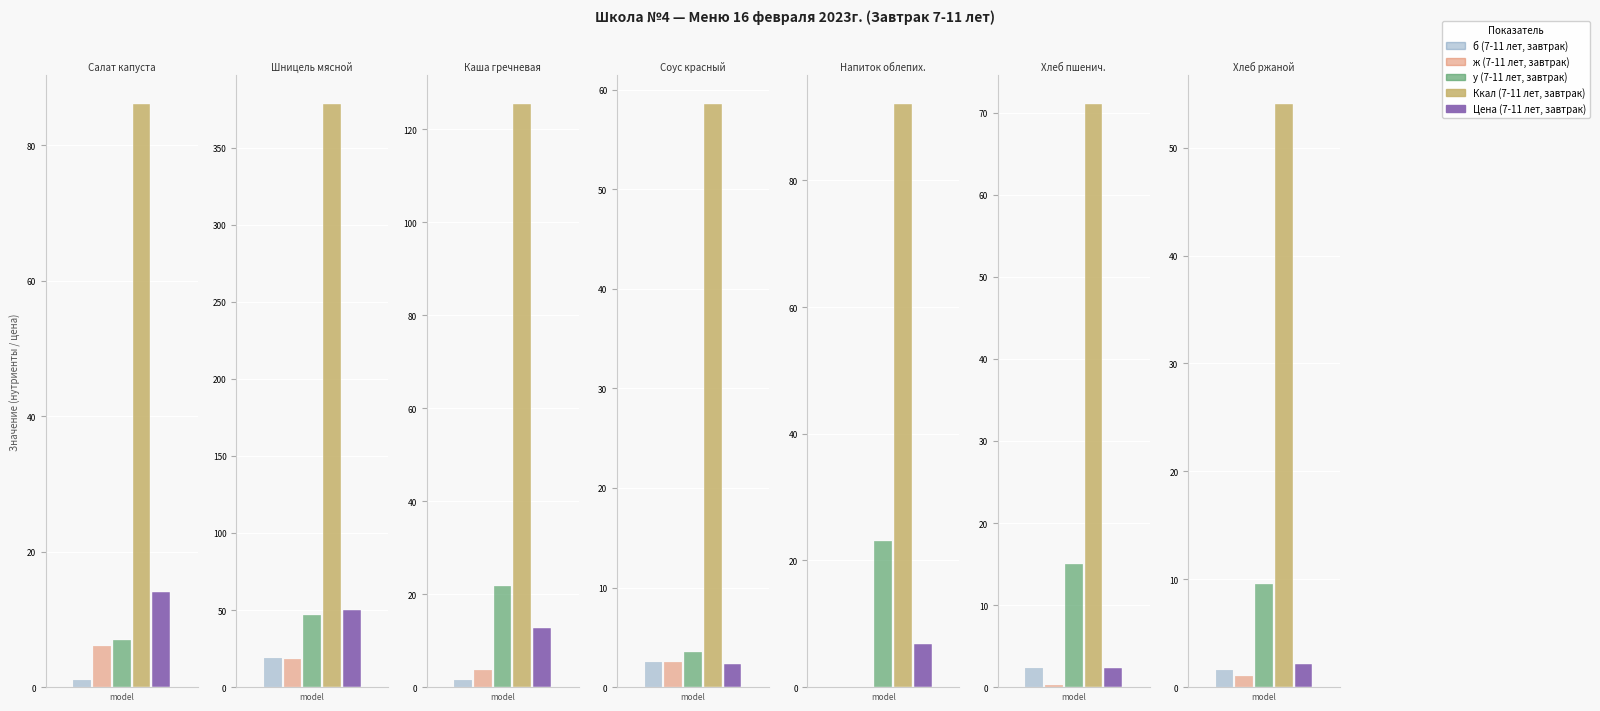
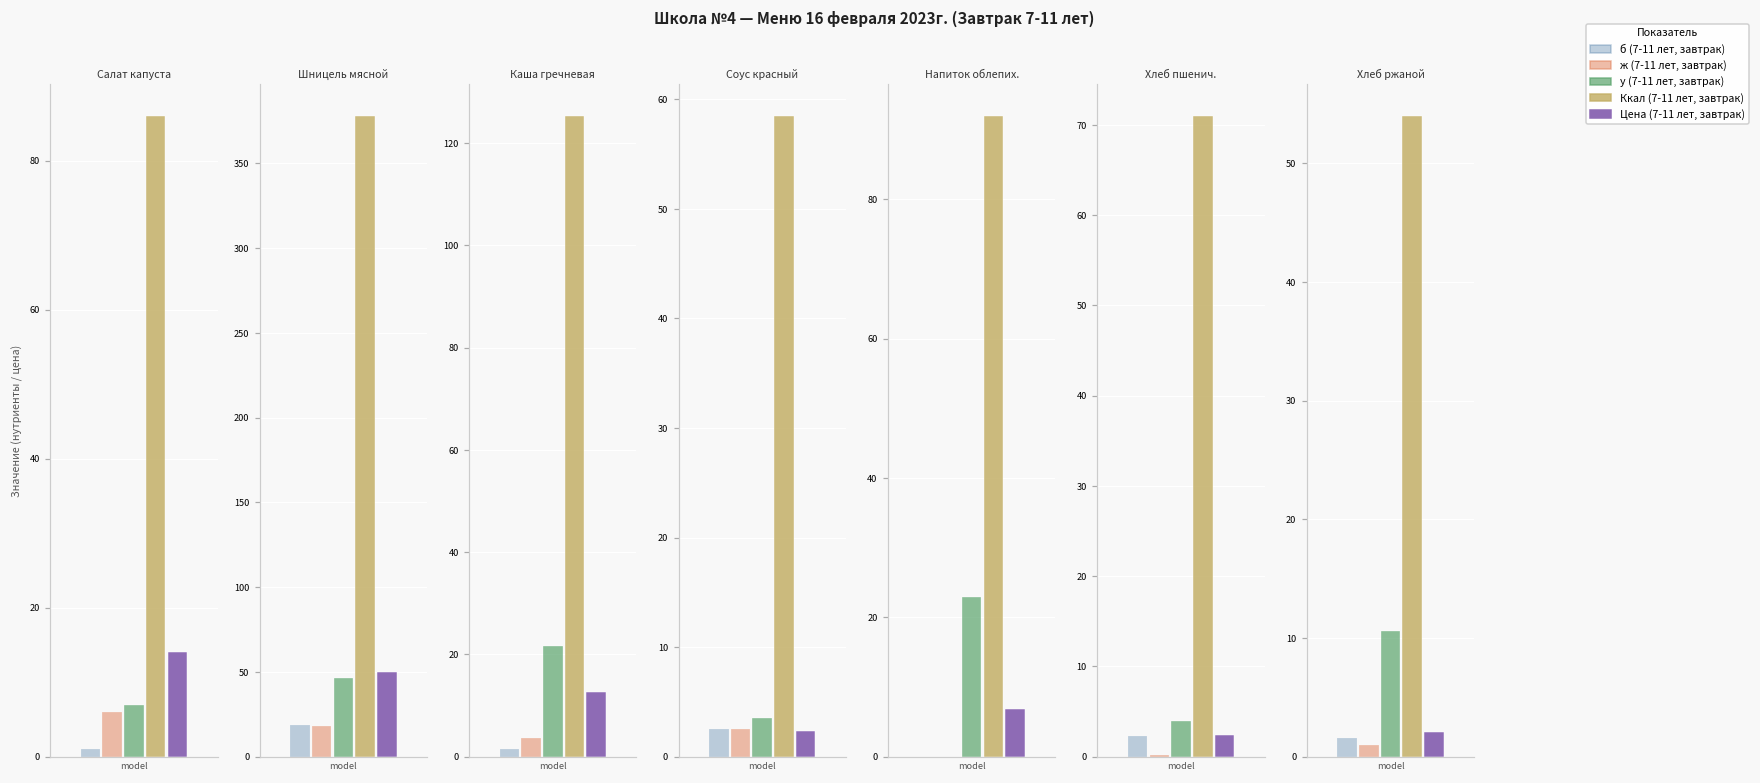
  {
    "Салат капуста": {
      "model": 7
    },
    "Шницель мясной": {
      "model": 47
    },
    "Каша гречневая": {
      "model": 22
    },
    "Соус красный": {
      "model": 4
    },
    "Напиток облепих.": {
      "model": 23
    },
    "Хлеб пшенич.": {
-     "model": 15
+     "model": 4
    },
    "Хлеб ржаной": {
-     "model": 9.6
+     "model": 10.6
    }
  }
